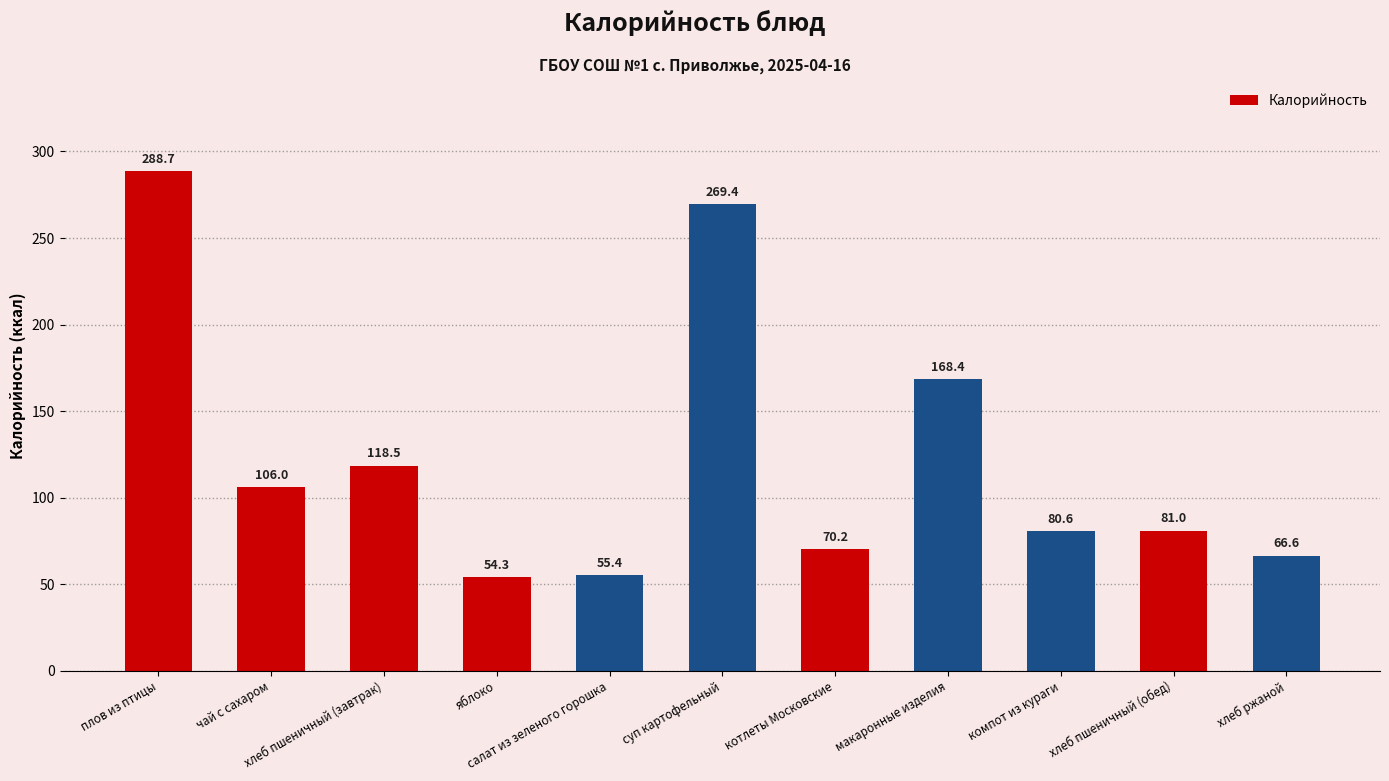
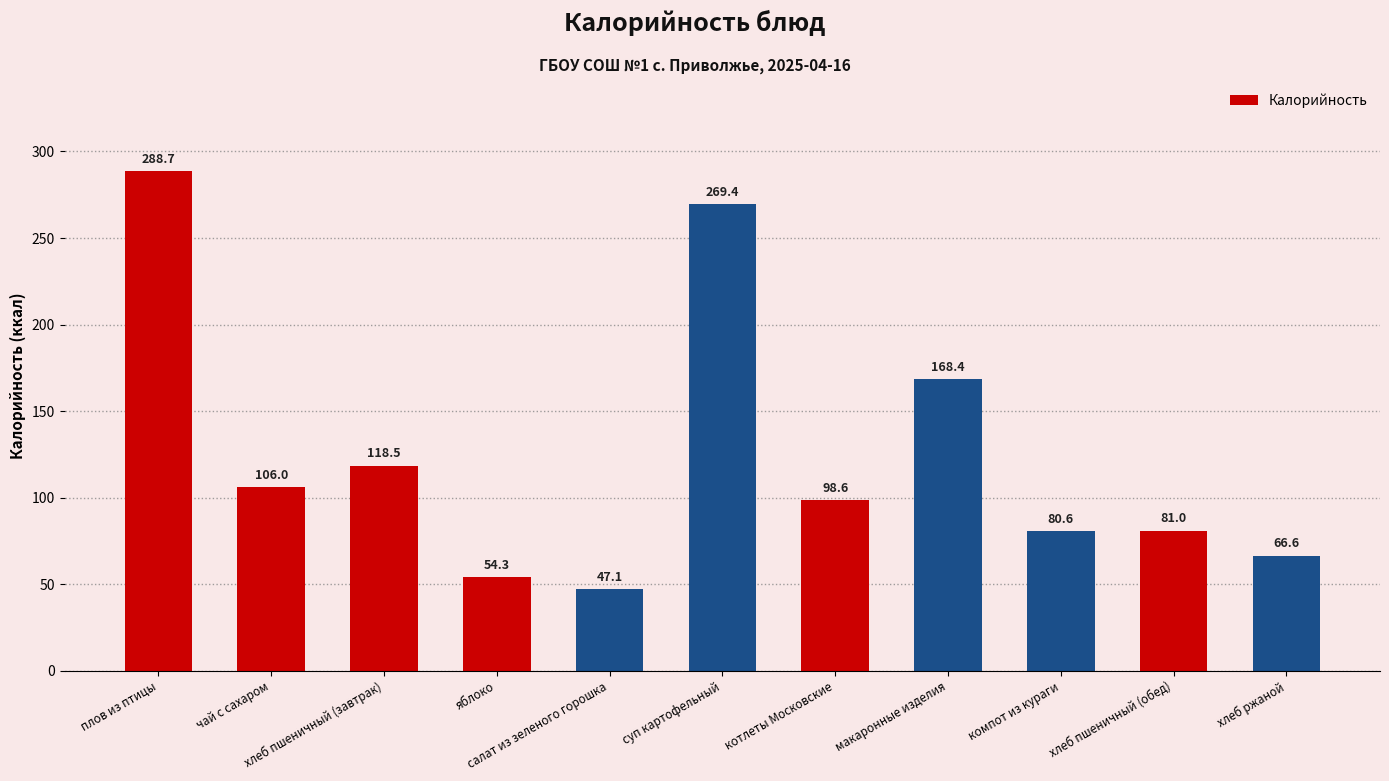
  {
    "плов из птицы": 288.7,
    "чай с сахаром": 106.0,
    "хлеб пшеничный (завтрак)": 118.5,
    "яблоко": 54.3,
-   "салат из зеленого горошка": 55.4,
+   "салат из зеленого горошка": 47.1,
    "суп картофельный": 269.4,
-   "котлеты Московские": 70.2,
+   "котлеты Московские": 98.6,
    "макаронные изделия": 168.4,
    "компот из кураги": 80.6,
    "хлеб пшеничный (обед)": 81.0,
    "хлеб ржаной": 66.6
  }
